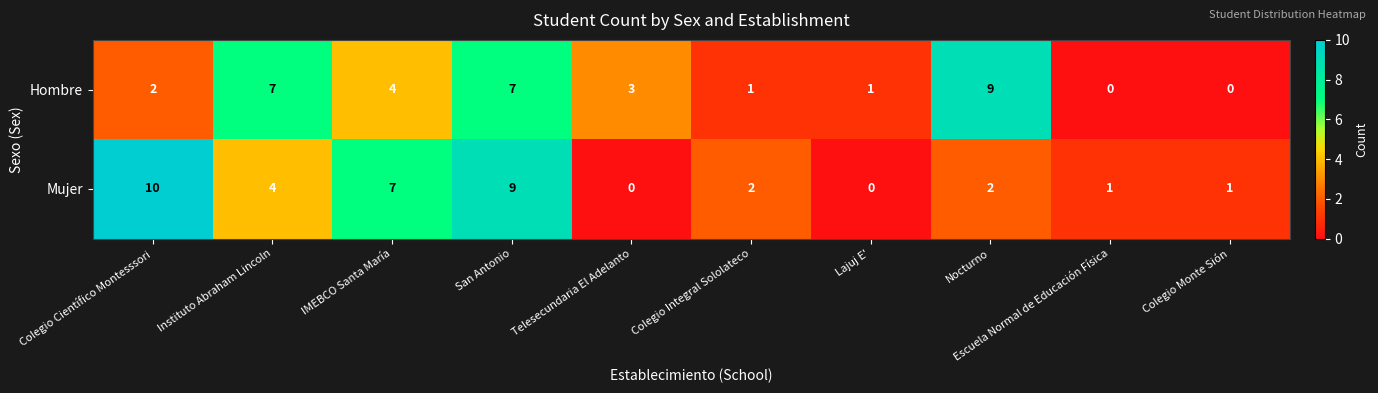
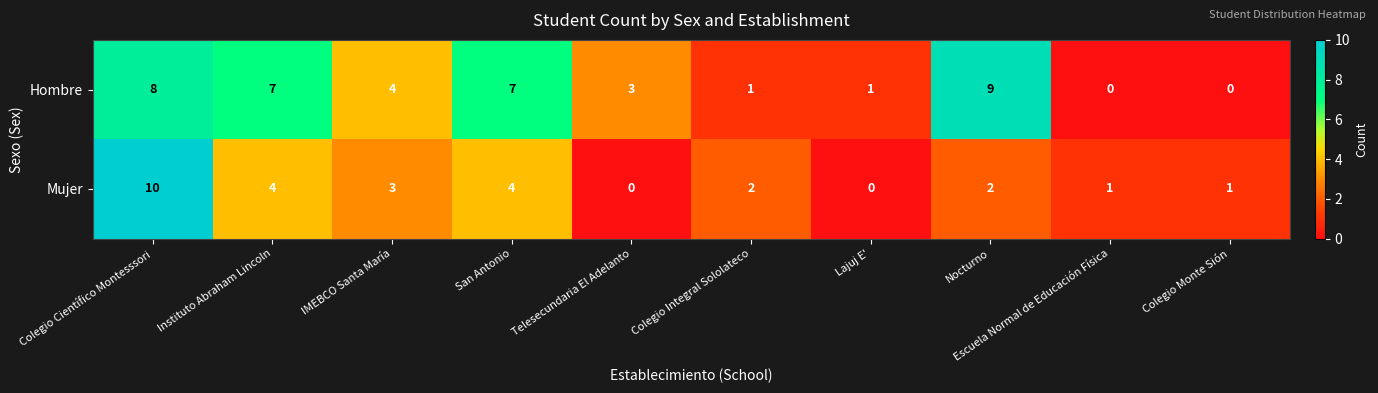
  {
    "Hombre": {
-     "Colegio Científico Montesssori": 2,
+     "Colegio Científico Montesssori": 8,
      "Instituto Abraham Lincoln": 7,
      "IMEBCO Santa María": 4,
      "San Antonio": 7,
      "Telesecundaria El Adelanto": 3,
      "Colegio Integral Sololateco": 1,
      "Lajuj E'": 1,
      "Nocturno": 9,
      "Escuela Normal de Educación Física": 0,
      "Colegio Monte Sión": 0
    },
    "Mujer": {
      "Colegio Científico Montesssori": 10,
      "Instituto Abraham Lincoln": 4,
-     "IMEBCO Santa María": 7,
-     "San Antonio": 9,
+     "IMEBCO Santa María": 3,
+     "San Antonio": 4,
      "Telesecundaria El Adelanto": 0,
      "Colegio Integral Sololateco": 2,
      "Lajuj E'": 0,
      "Nocturno": 2,
      "Escuela Normal de Educación Física": 1,
      "Colegio Monte Sión": 1
    }
  }
